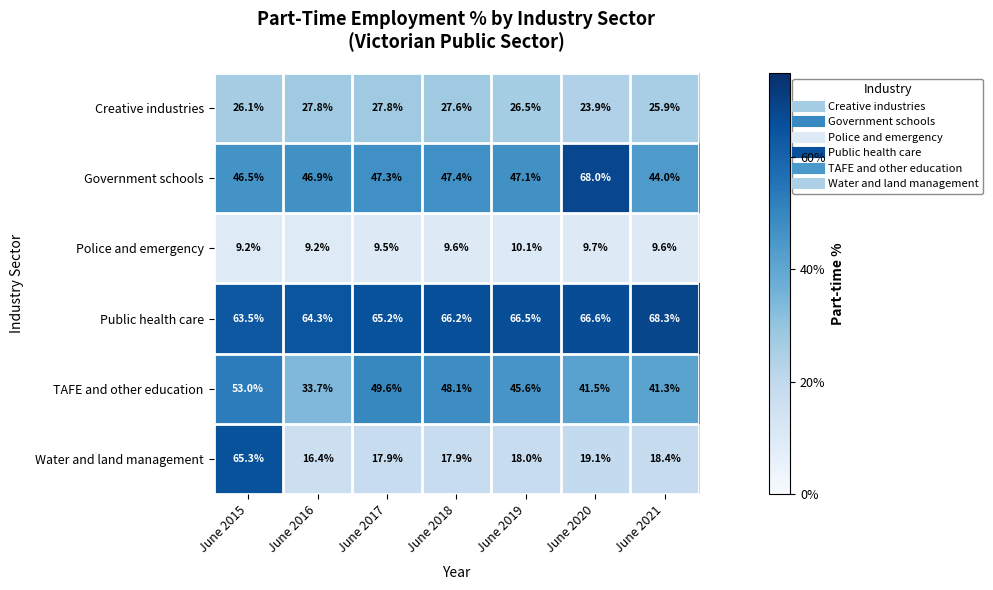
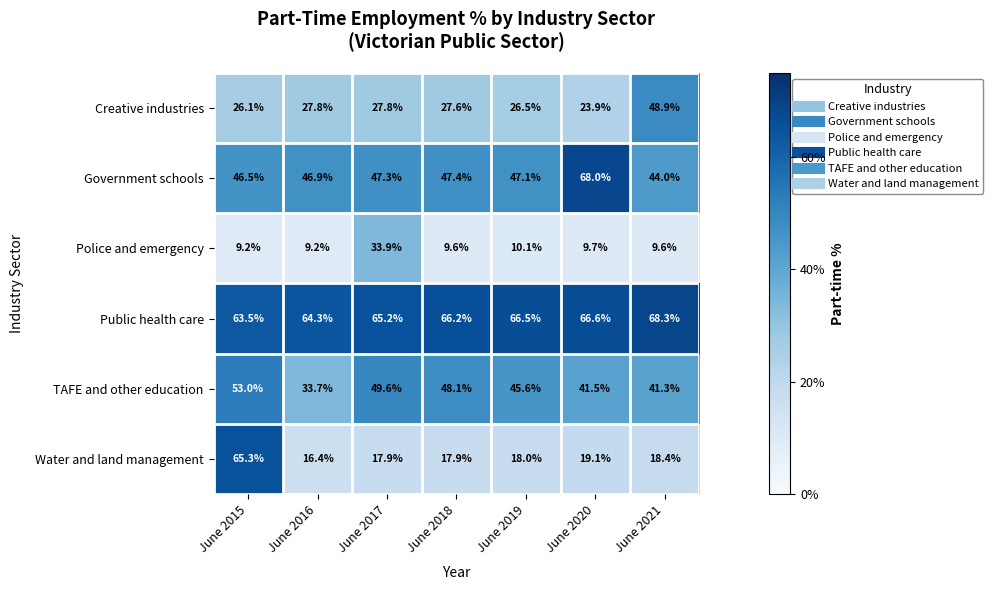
  {
    "Creative industries": {
      "June 2015": "26.1%",
      "June 2016": "27.8%",
      "June 2017": "27.8%",
      "June 2018": "27.6%",
      "June 2019": "26.5%",
      "June 2020": "23.9%",
-     "June 2021": "25.9%"
+     "June 2021": "48.9%"
    },
    "Government schools": {
      "June 2015": "46.5%",
      "June 2016": "46.9%",
      "June 2017": "47.3%",
      "June 2018": "47.4%",
      "June 2019": "47.1%",
      "June 2020": "68.0%",
      "June 2021": "44.0%"
    },
    "Police and emergency": {
      "June 2015": "9.2%",
      "June 2016": "9.2%",
-     "June 2017": "9.5%",
+     "June 2017": "33.9%",
      "June 2018": "9.6%",
      "June 2019": "10.1%",
      "June 2020": "9.7%",
      "June 2021": "9.6%"
    },
    "Public health care": {
      "June 2015": "63.5%",
      "June 2016": "64.3%",
      "June 2017": "65.2%",
      "June 2018": "66.2%",
      "June 2019": "66.5%",
      "June 2020": "66.6%",
      "June 2021": "68.3%"
    },
    "TAFE and other education": {
      "June 2015": "53.0%",
      "June 2016": "33.7%",
      "June 2017": "49.6%",
      "June 2018": "48.1%",
      "June 2019": "45.6%",
      "June 2020": "41.5%",
      "June 2021": "41.3%"
    },
    "Water and land management": {
      "June 2015": "65.3%",
      "June 2016": "16.4%",
      "June 2017": "17.9%",
      "June 2018": "17.9%",
      "June 2019": "18.0%",
      "June 2020": "19.1%",
      "June 2021": "18.4%"
    }
  }
